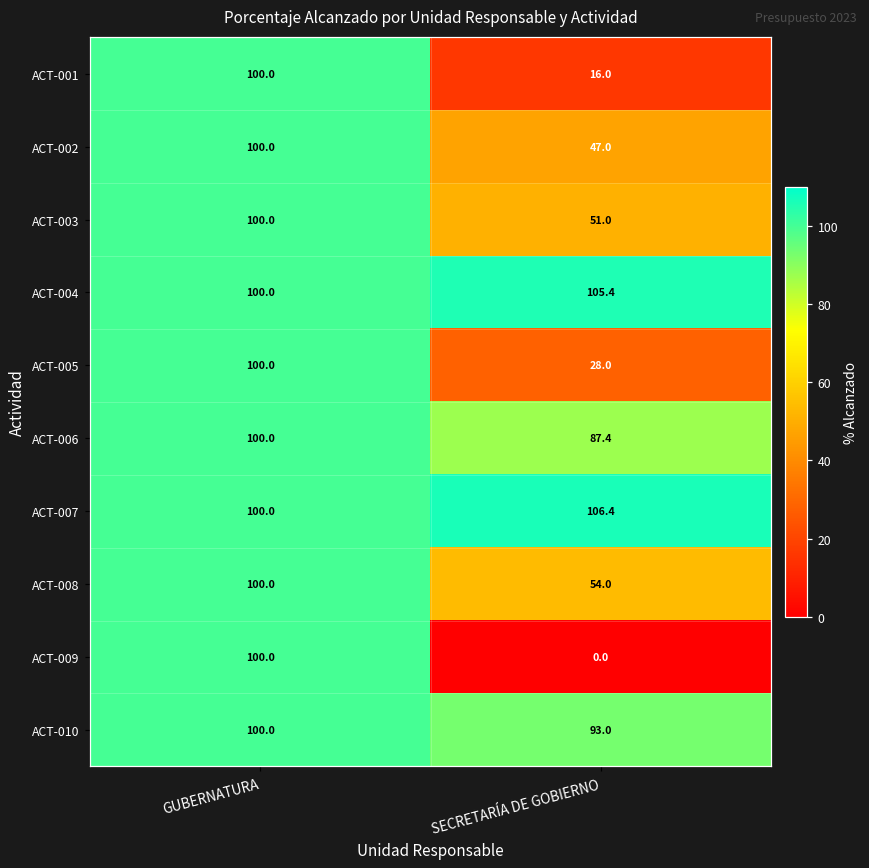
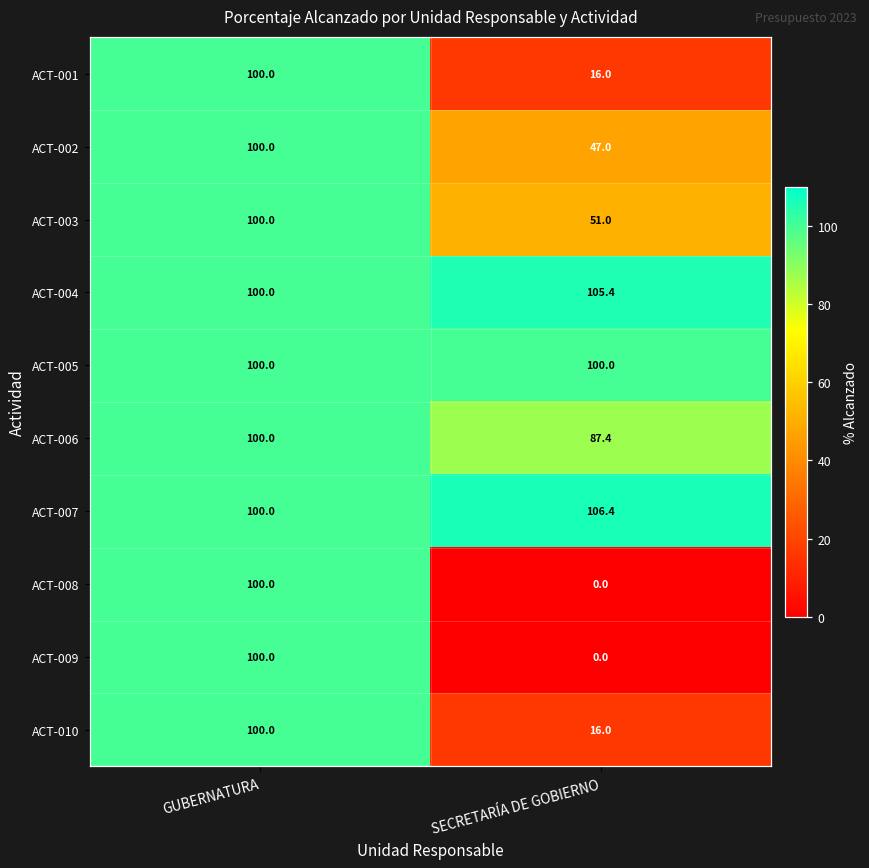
  {
    "ACT-001": {
      "GUBERNATURA": 100.0,
      "SECRETARÍA DE GOBIERNO": 16.0
    },
    "ACT-002": {
      "GUBERNATURA": 100.0,
      "SECRETARÍA DE GOBIERNO": 47.0
    },
    "ACT-003": {
      "GUBERNATURA": 100.0,
      "SECRETARÍA DE GOBIERNO": 51.0
    },
    "ACT-004": {
      "GUBERNATURA": 100.0,
      "SECRETARÍA DE GOBIERNO": 105.4
    },
    "ACT-005": {
      "GUBERNATURA": 100.0,
-     "SECRETARÍA DE GOBIERNO": 28.0
+     "SECRETARÍA DE GOBIERNO": 100.0
    },
    "ACT-006": {
      "GUBERNATURA": 100.0,
      "SECRETARÍA DE GOBIERNO": 87.4
    },
    "ACT-007": {
      "GUBERNATURA": 100.0,
      "SECRETARÍA DE GOBIERNO": 106.4
    },
    "ACT-008": {
      "GUBERNATURA": 100.0,
-     "SECRETARÍA DE GOBIERNO": 54.0
+     "SECRETARÍA DE GOBIERNO": 0.0
    },
    "ACT-009": {
      "GUBERNATURA": 100.0,
      "SECRETARÍA DE GOBIERNO": 0.0
    },
    "ACT-010": {
      "GUBERNATURA": 100.0,
-     "SECRETARÍA DE GOBIERNO": 93.0
+     "SECRETARÍA DE GOBIERNO": 16.0
    }
  }
